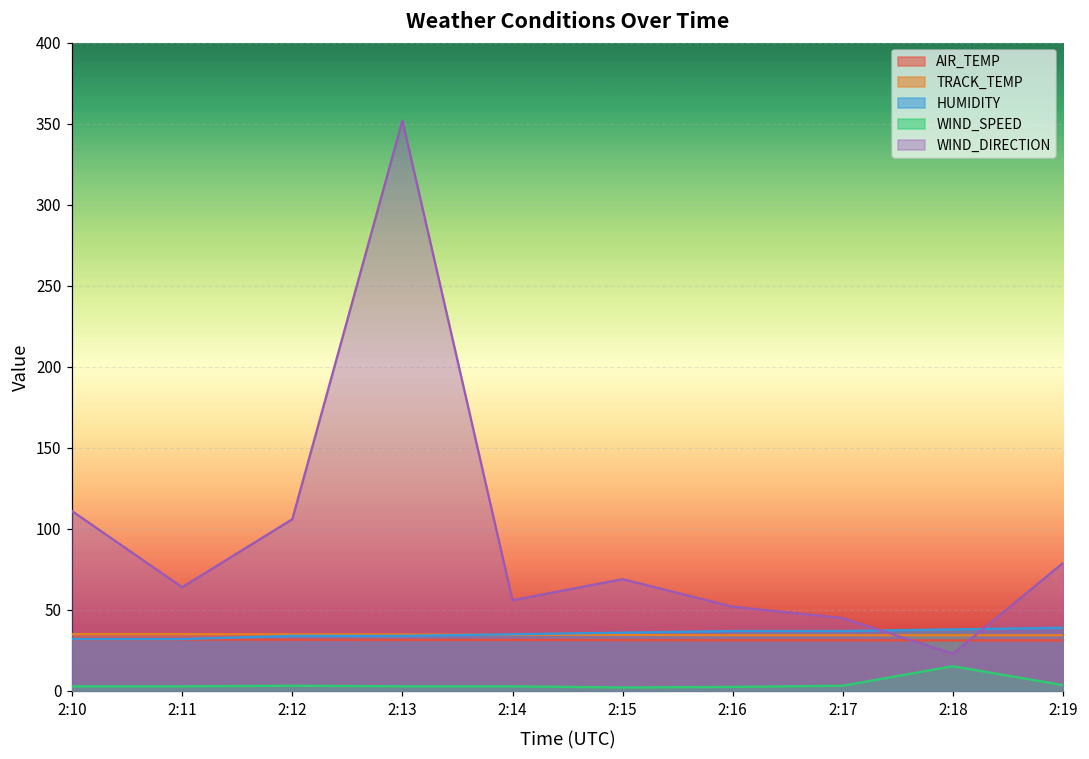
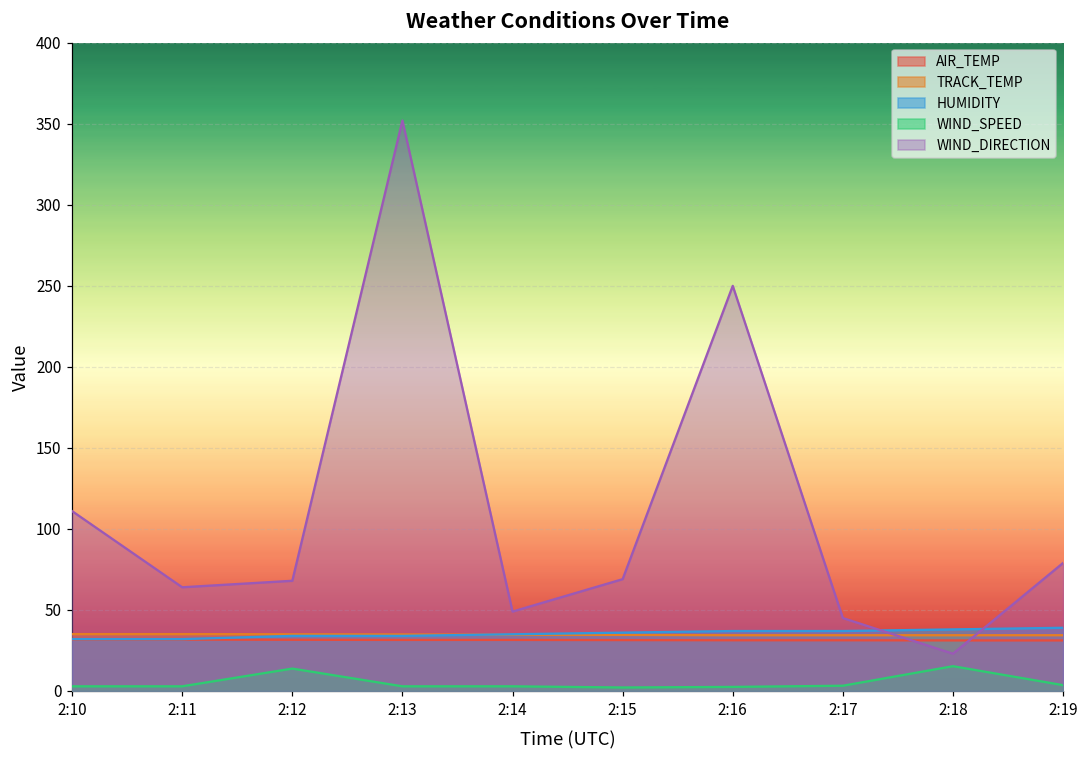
  {
    "HUMIDITY": {
      "2:16": 37,
      "2:17": 37,
      "2:18": 38,
      "2:19": 39
    },
    "WIND_SPEED": {
      "2:10": 3,
      "2:11": 3,
-     "2:12": 3,
+     "2:12": 14,
      "2:13": 3,
      "2:14": 3,
      "2:15": 2,
      "2:16": 3,
      "2:17": 3,
      "2:18": 15,
      "2:19": 4
    },
    "WIND_DIRECTION": {
      "2:10": 111,
      "2:11": 64,
-     "2:12": 106,
+     "2:12": 68,
      "2:13": 352,
-     "2:14": 56,
+     "2:14": 49,
      "2:15": 69,
-     "2:16": 52,
+     "2:16": 250,
      "2:17": 45,
      "2:18": 23,
      "2:19": 79
    }
  }
